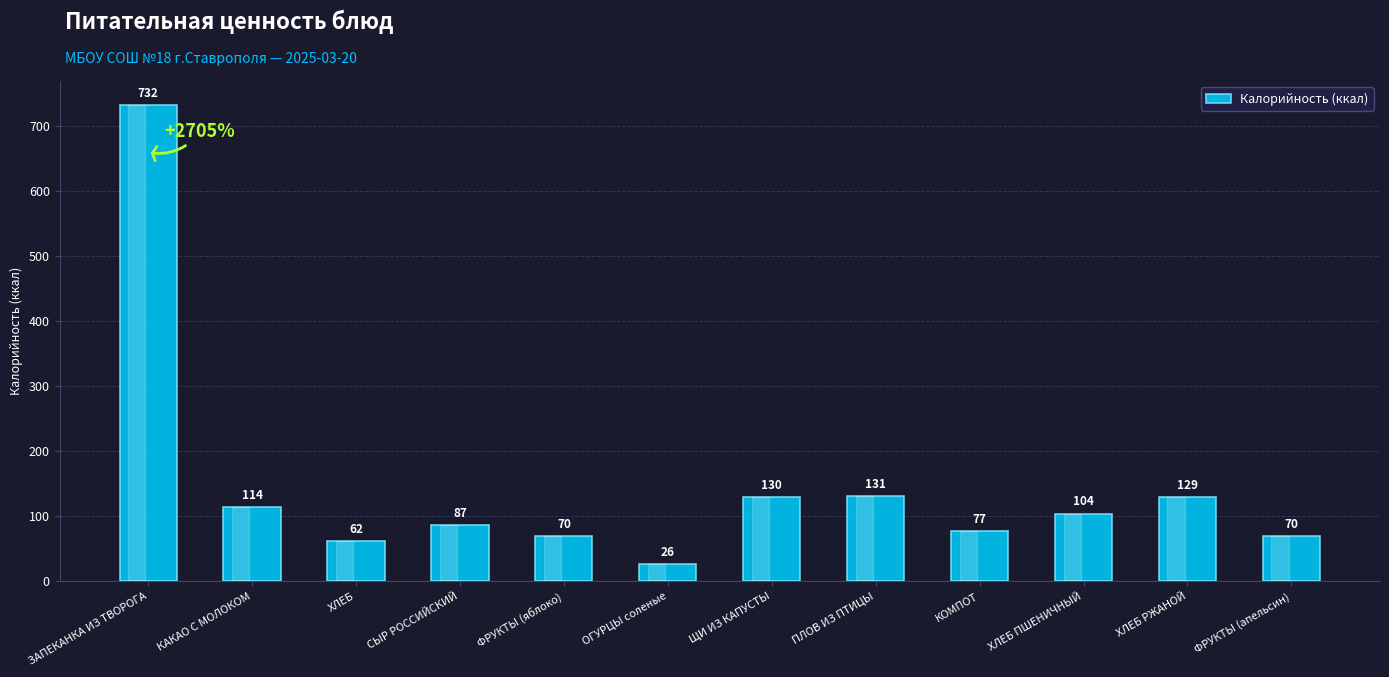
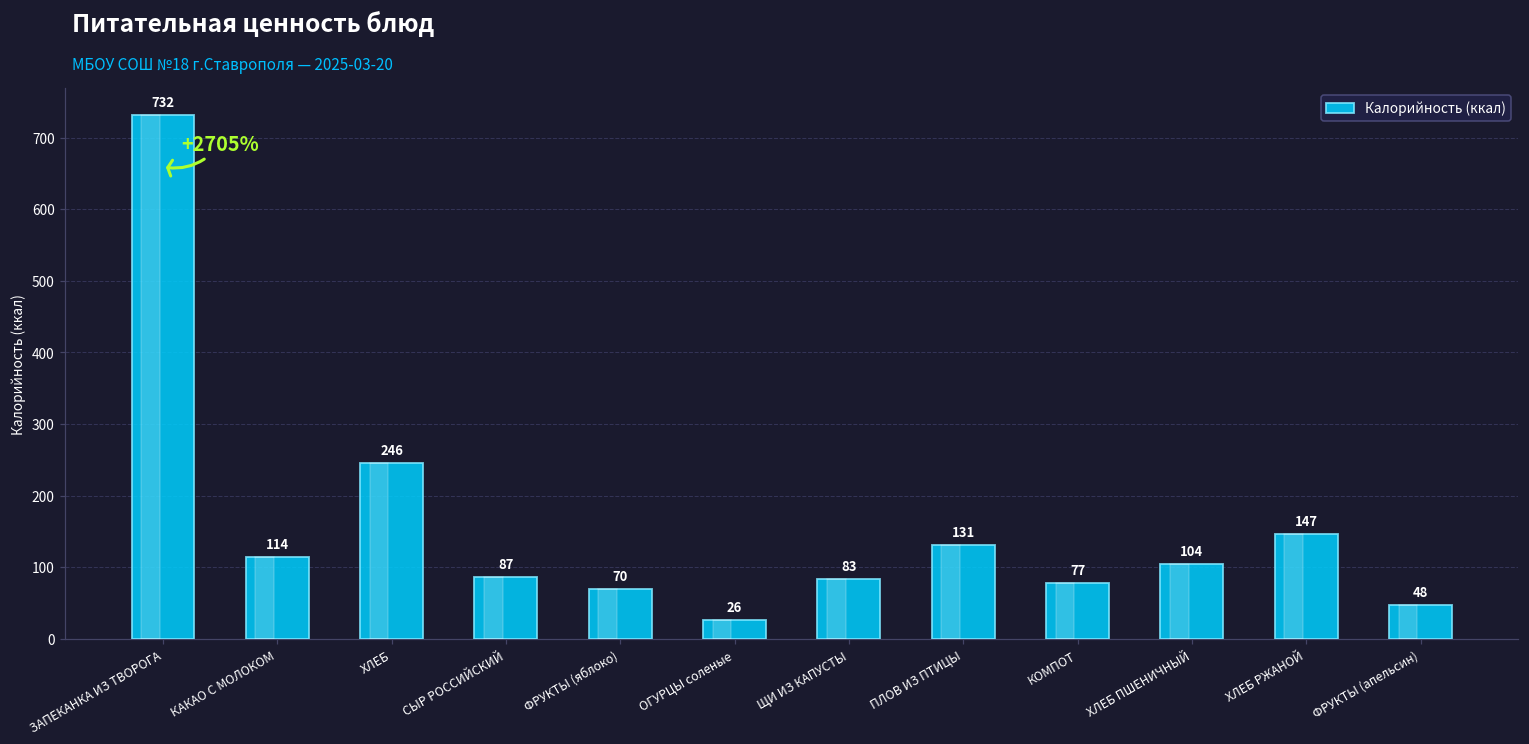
  {
    "ЗАПЕКАНКА ИЗ ТВОРОГА": 732,
    "КАКАО С МОЛОКОМ": 114,
-   "ХЛЕБ": 62,
+   "ХЛЕБ": 246,
    "СЫР РОССИЙСКИЙ": 87,
    "ФРУКТЫ (яблоко)": 70,
    "ОГУРЦЫ соленые": 26,
-   "ЩИ ИЗ КАПУСТЫ": 130,
+   "ЩИ ИЗ КАПУСТЫ": 83,
    "ПЛОВ ИЗ ПТИЦЫ": 131,
    "КОМПОТ": 77,
    "ХЛЕБ ПШЕНИЧНЫЙ": 104,
-   "ХЛЕБ РЖАНОЙ": 129,
-   "ФРУКТЫ (апельсин)": 70
+   "ХЛЕБ РЖАНОЙ": 147,
+   "ФРУКТЫ (апельсин)": 48
  }
